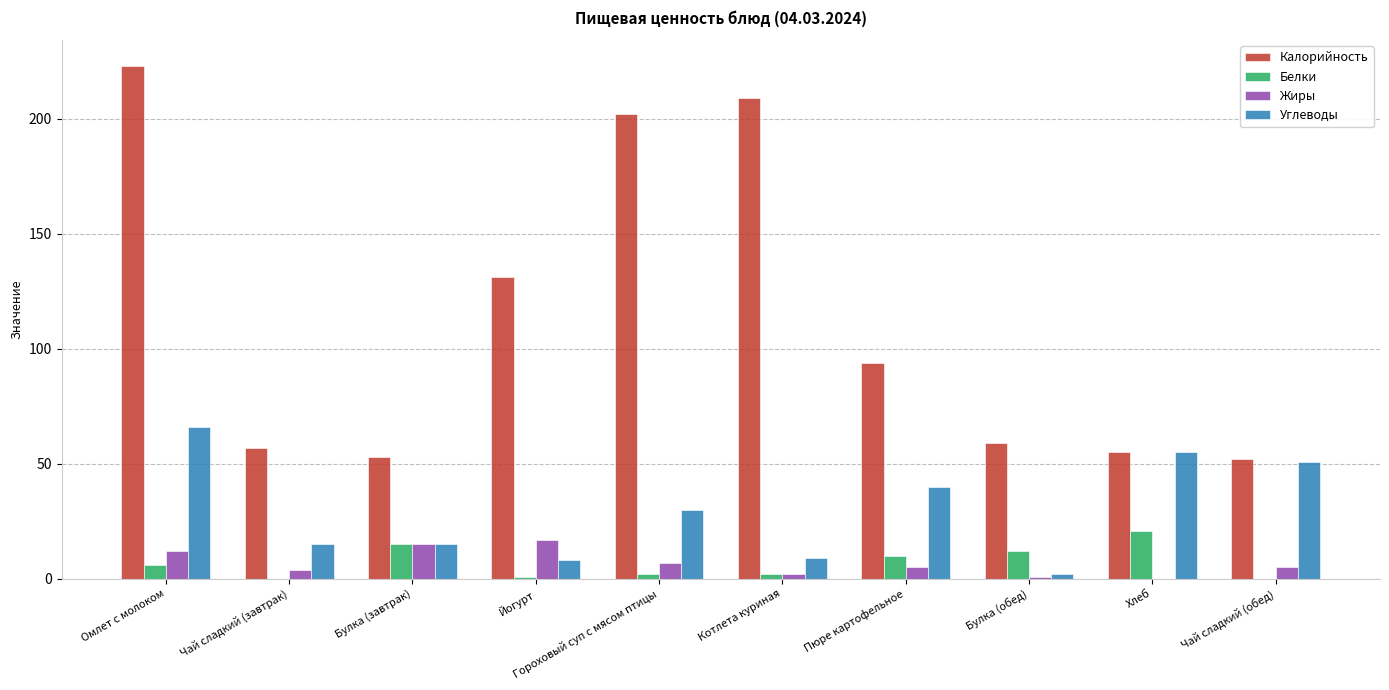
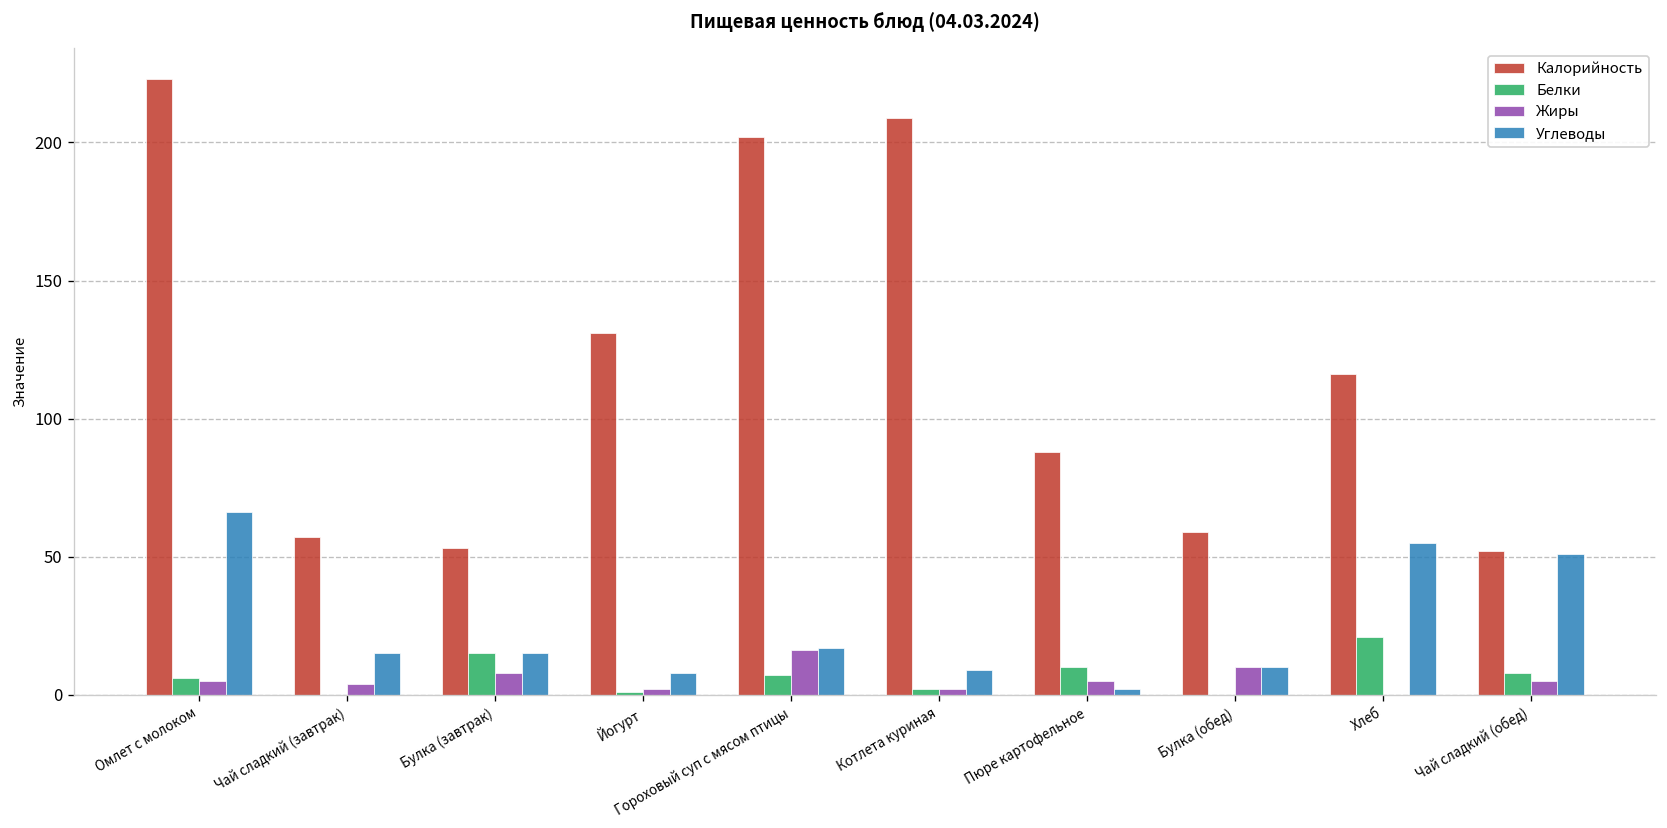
  {
    "Калорийность": {
      "Омлет с молоком": 223,
      "Чай сладкий (завтрак)": 57,
      "Булка (завтрак)": 53,
      "Йогурт": 131,
      "Гороховый суп с мясом птицы": 202,
      "Котлета куриная": 209,
-     "Пюре картофельное": 94,
+     "Пюре картофельное": 88,
      "Булка (обед)": 59,
-     "Хлеб": 55,
+     "Хлеб": 116,
      "Чай сладкий (обед)": 52
    },
    "Белки": {
      "Омлет с молоком": 6,
      "Чай сладкий (завтрак)": 0,
      "Булка (завтрак)": 15,
-     "Гороховый суп с мясом птицы": 2,
+     "Гороховый суп с мясом птицы": 7,
      "Котлета куриная": 2,
      "Пюре картофельное": 10,
-     "Булка (обед)": 12,
+     "Булка (обед)": 0,
      "Хлеб": 21,
-     "Чай сладкий (обед)": 0
+     "Чай сладкий (обед)": 8
    },
    "Жиры": {
-     "Омлет с молоком": 12,
+     "Омлет с молоком": 5,
      "Чай сладкий (завтрак)": 4,
-     "Булка (завтрак)": 15,
-     "Йогурт": 17,
-     "Гороховый суп с мясом птицы": 7,
+     "Булка (завтрак)": 8,
+     "Йогурт": 2,
+     "Гороховый суп с мясом птицы": 16,
      "Котлета куриная": 2,
      "Пюре картофельное": 5,
-     "Булка (обед)": 1,
+     "Булка (обед)": 10,
      "Хлеб": 0,
      "Чай сладкий (обед)": 5
    },
    "Углеводы": {
      "Омлет с молоком": 66,
      "Чай сладкий (завтрак)": 15,
      "Булка (завтрак)": 15,
      "Йогурт": 8,
-     "Гороховый суп с мясом птицы": 30,
+     "Гороховый суп с мясом птицы": 17,
      "Котлета куриная": 9,
-     "Пюре картофельное": 40,
-     "Булка (обед)": 2,
+     "Пюре картофельное": 2,
+     "Булка (обед)": 10,
      "Хлеб": 55,
      "Чай сладкий (обед)": 51
    }
  }
